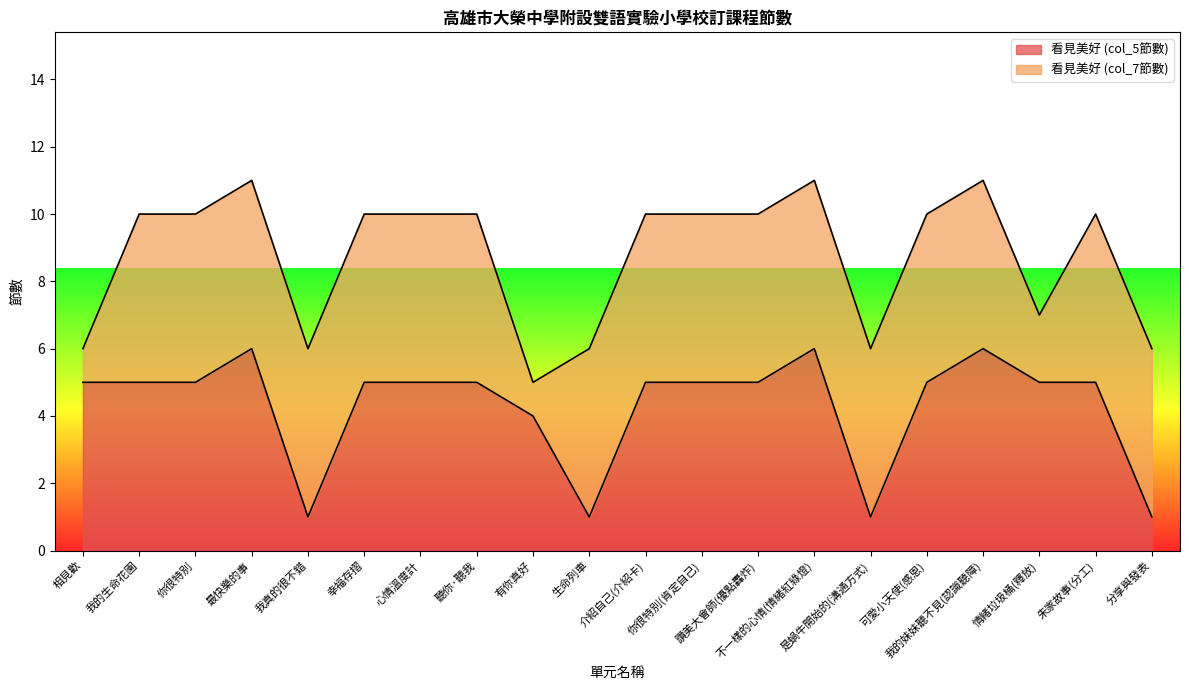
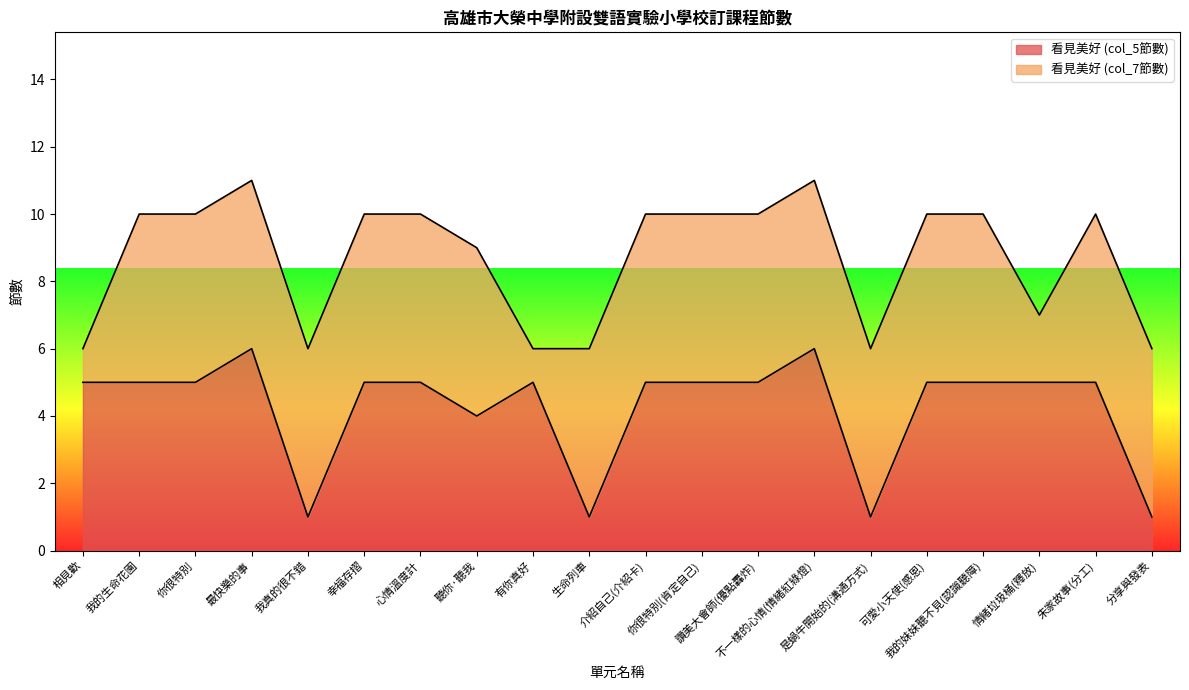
  {
    "看見美好 (col_5節數)": {
      "相見歡": 5,
      "我的生命花園": 5,
      "你很特別": 5,
      "最快樂的事": 6,
      "我真的很不錯": 1,
      "幸福存摺": 5,
      "心情溫度計": 5,
-     "聽你·聽我": 5,
-     "有你真好": 4,
+     "聽你·聽我": 4,
+     "有你真好": 5,
      "生命列車": 1,
      "介紹自己(介紹卡)": 5,
      "你很特別(肯定自己)": 5,
      "讚美大會師(優點轟炸)": 5,
      "不一樣的心情(情緒紅綠燈)": 6,
      "是蝸牛開始的(溝通方式)": 1,
      "可愛小天使(感恩)": 5,
-     "我的妹妹聽不見(認識聽障)": 6,
+     "我的妹妹聽不見(認識聽障)": 5,
      "情緒垃圾桶(釋放)": 5,
      "朱家故事(分工)": 5,
      "分享與發表": 1
    },
    "看見美好 (col_7節數)": {
      "相見歡": 1,
      "我的生命花園": 5,
      "你很特別": 5,
      "最快樂的事": 5,
      "我真的很不錯": 5,
      "幸福存摺": 5,
      "心情溫度計": 5,
      "聽你·聽我": 5,
      "有你真好": 1,
      "生命列車": 5,
      "介紹自己(介紹卡)": 5,
      "你很特別(肯定自己)": 5,
      "讚美大會師(優點轟炸)": 5,
      "不一樣的心情(情緒紅綠燈)": 5,
      "是蝸牛開始的(溝通方式)": 5,
      "可愛小天使(感恩)": 5,
      "我的妹妹聽不見(認識聽障)": 5,
      "情緒垃圾桶(釋放)": 2,
      "朱家故事(分工)": 5,
      "分享與發表": 5
    }
  }
